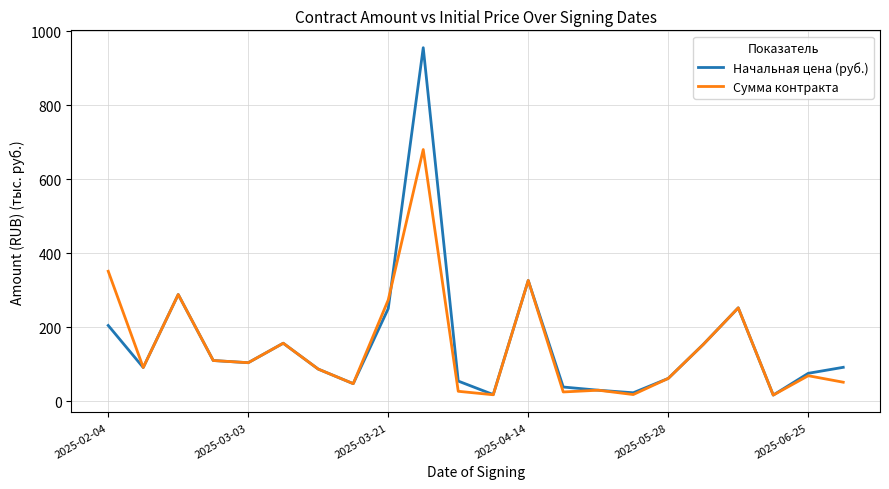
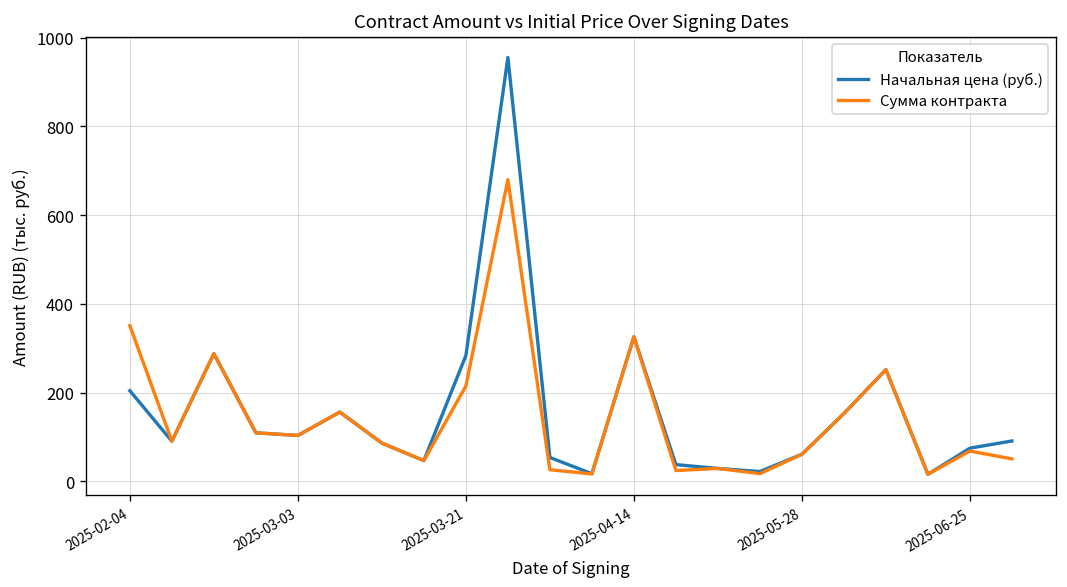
  {
    "Начальная цена (руб.)": {
      "2025-02-04": 200,
-     "2025-03-21": 250
+     "2025-03-21": 280
    },
    "Сумма контракта": {
      "2025-02-04": 350,
-     "2025-03-21": 270
+     "2025-03-21": 220
    }
  }
